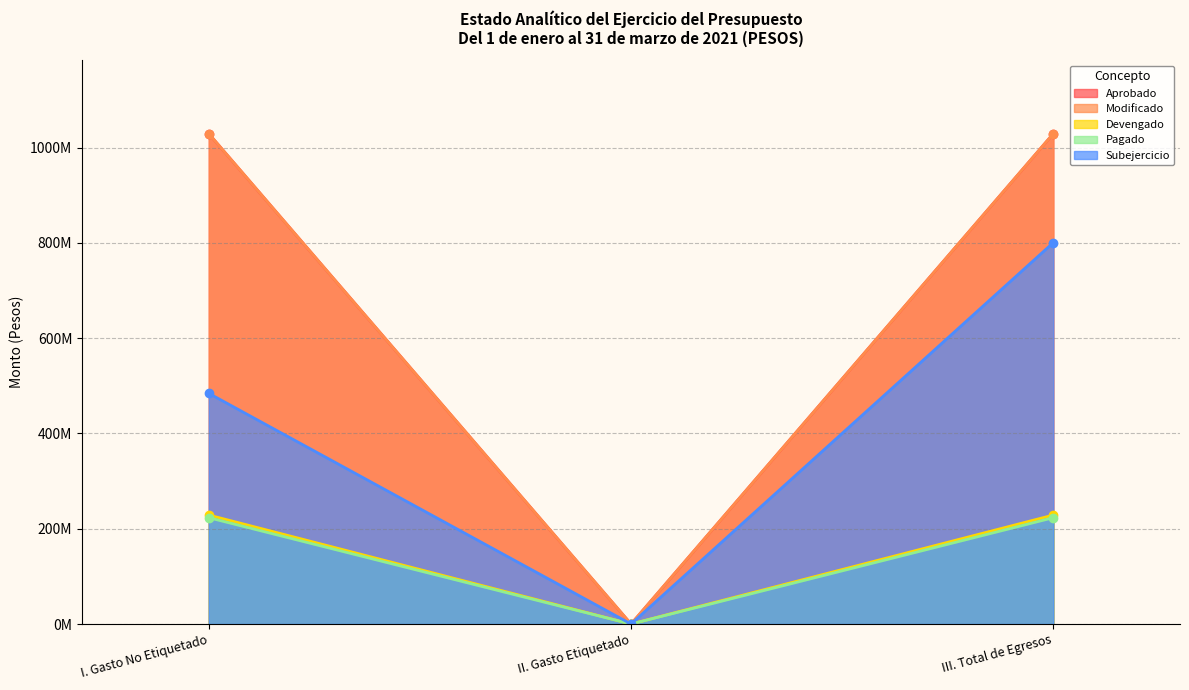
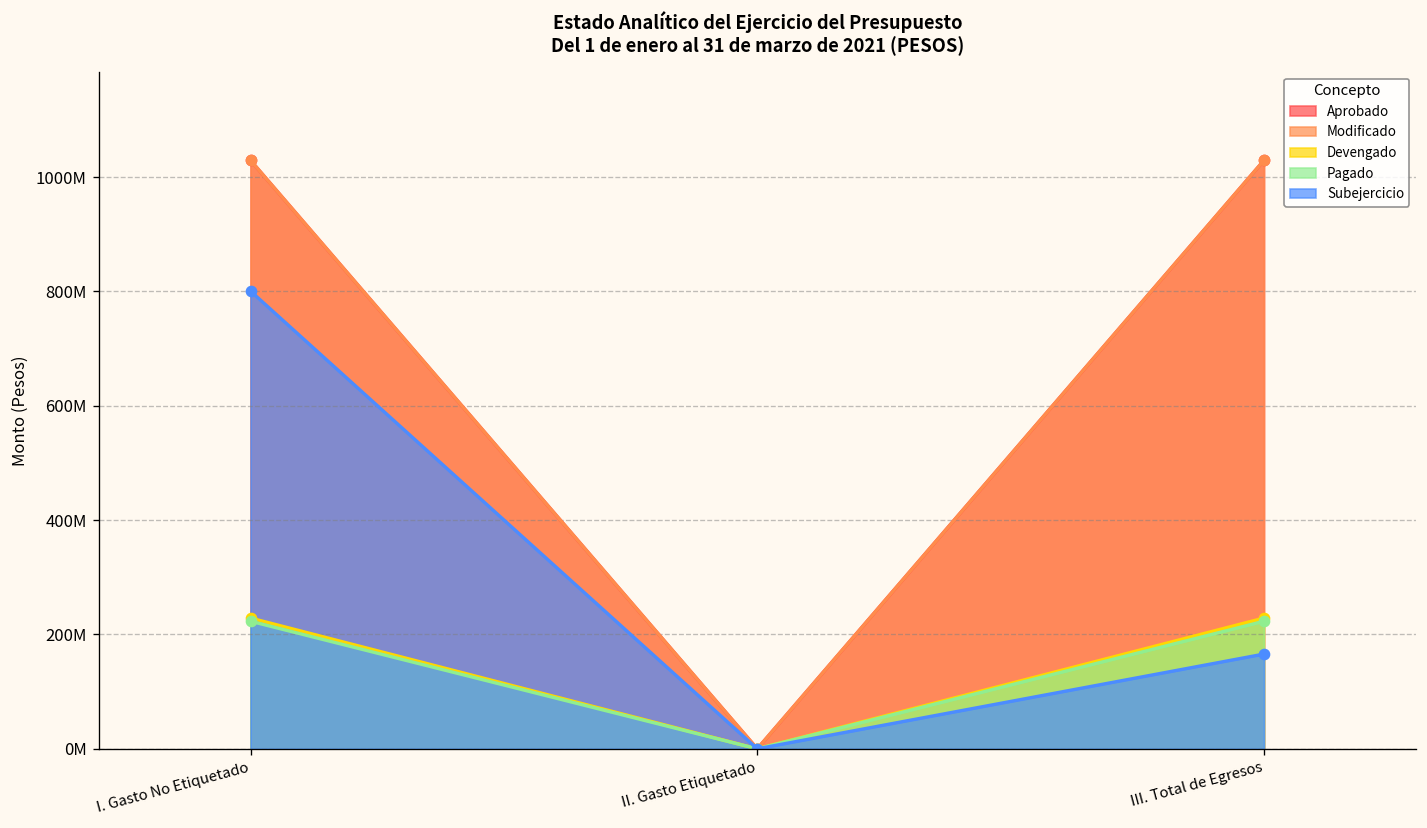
  {
    "Modificado": {
      "I. Gasto No Etiquetado": 1030000000,
      "III. Total de Egresos": 1030000000
    },
    "Devengado": {
      "I. Gasto No Etiquetado": 230000000,
      "III. Total de Egresos": 230000000
    },
    "Pagado": {
      "I. Gasto No Etiquetado": 220000000,
      "III. Total de Egresos": 220000000
    },
    "Subejercicio": {
-     "I. Gasto No Etiquetado": 480000000,
-     "III. Total de Egresos": 800000000
+     "I. Gasto No Etiquetado": 800000000,
+     "III. Total de Egresos": 170000000
    }
  }
